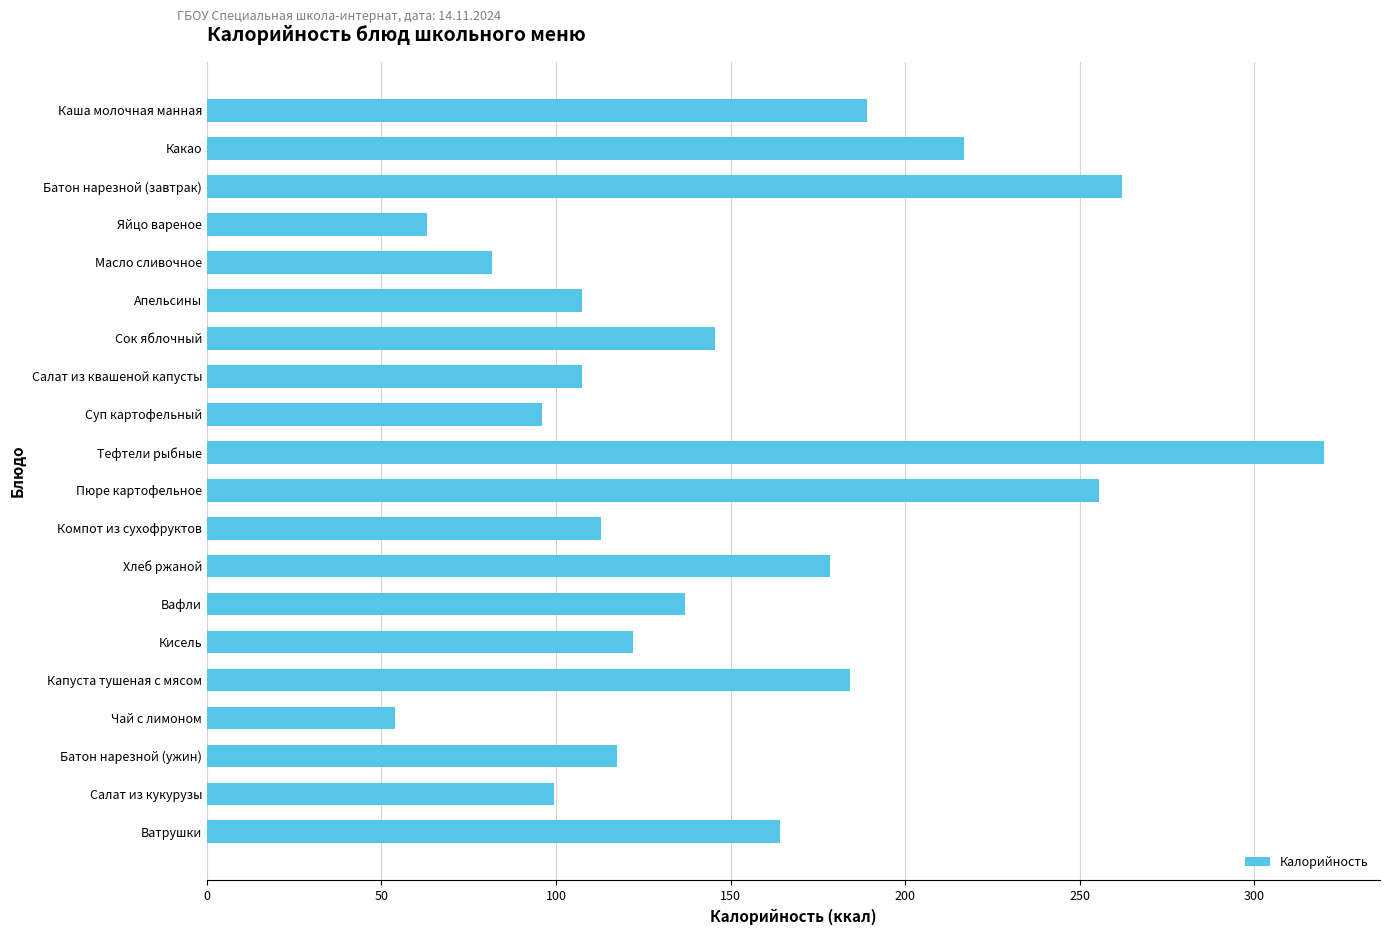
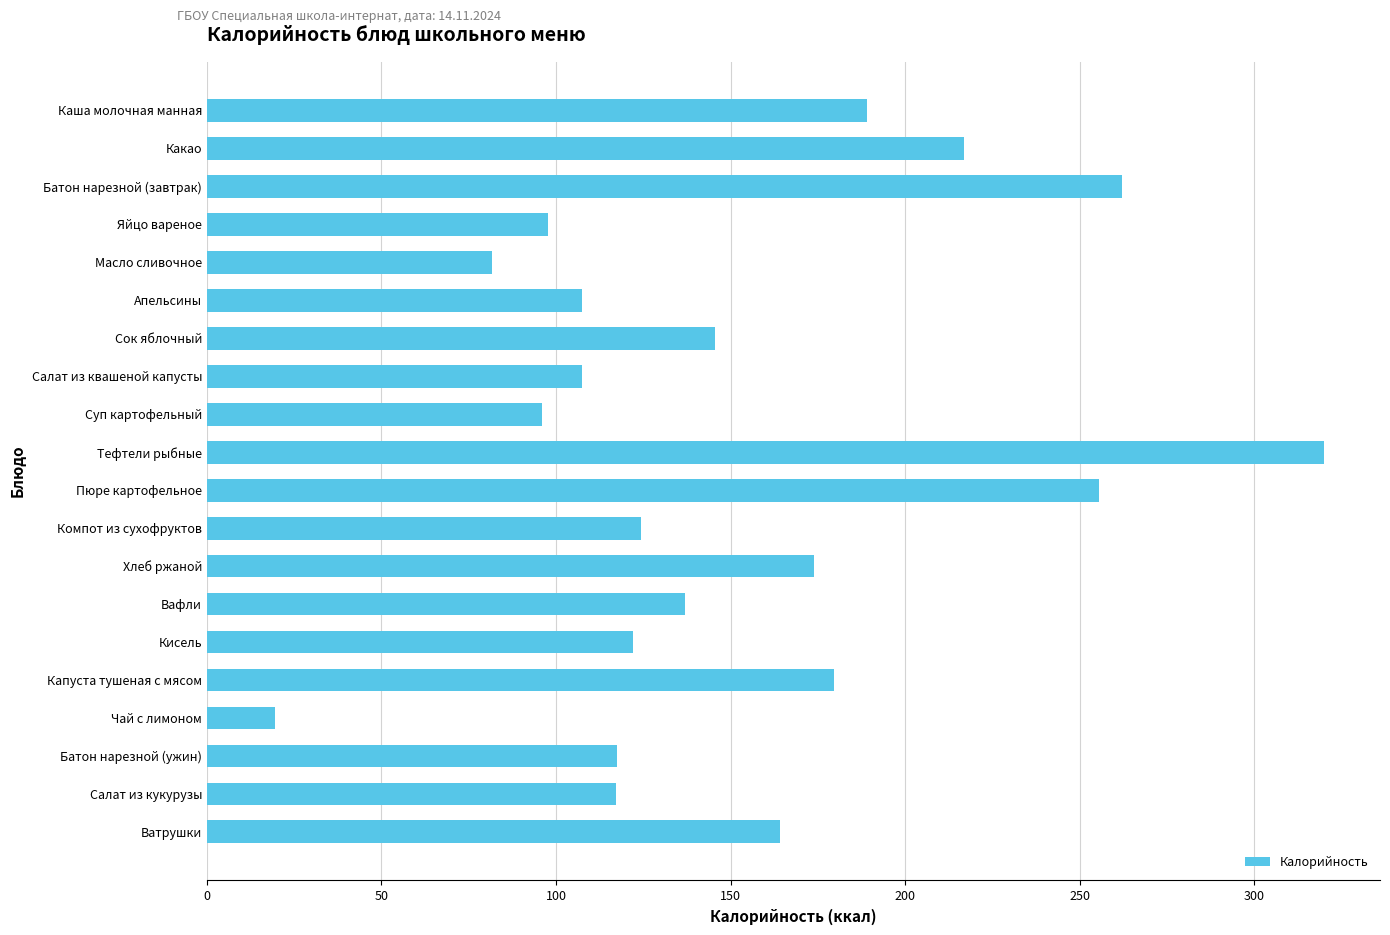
  {
    "Каша молочная манная": 189,
    "Какао": 217,
    "Батон нарезной (завтрак)": 262,
-   "Яйцо вареное": 63,
+   "Яйцо вареное": 98,
    "Масло сливочное": 82,
    "Апельсины": 108,
    "Сок яблочный": 146,
    "Салат из квашеной капусты": 107,
    "Суп картофельный": 96,
    "Тефтели рыбные": 320,
    "Пюре картофельное": 256,
-   "Компот из сухофруктов": 113,
-   "Хлеб ржаной": 178,
+   "Компот из сухофруктов": 124,
+   "Хлеб ржаной": 174,
    "Вафли": 137,
    "Кисель": 122,
-   "Капуста тушеная с мясом": 184,
-   "Чай с лимоном": 54,
+   "Капуста тушеная с мясом": 180,
+   "Чай с лимоном": 20,
    "Батон нарезной (ужин)": 118,
-   "Салат из кукурузы": 99,
+   "Салат из кукурузы": 117,
    "Ватрушки": 164
  }
